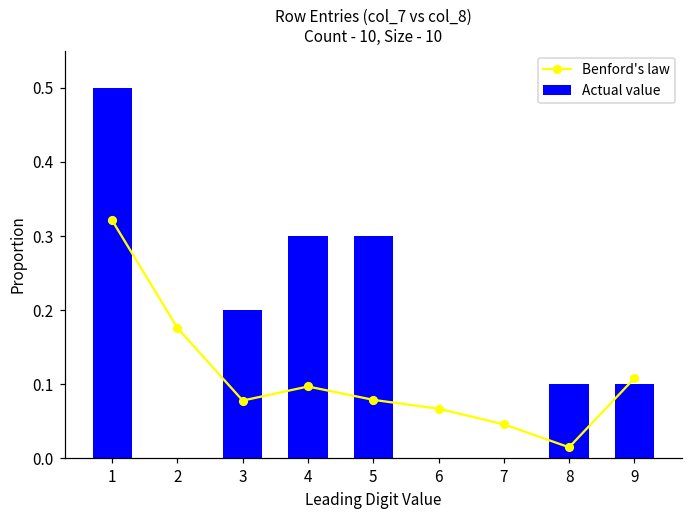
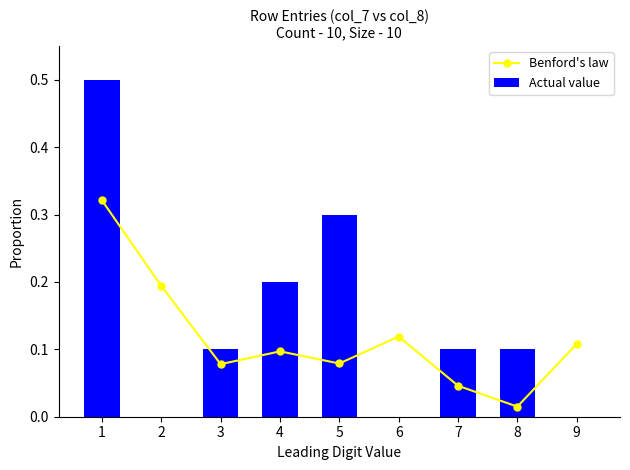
  {
    "Benford's law": {
      "1": 0.32,
-     "2": 0.18,
+     "2": 0.19,
      "3": 0.08,
      "4": 0.10,
      "5": 0.08,
-     "6": 0.07,
+     "6": 0.12,
      "7": 0.05,
      "8": 0.02,
      "9": 0.11
    },
    "Actual value": {
      "1": 0.5,
      "2": 0.0,
-     "3": 0.2,
-     "4": 0.3,
+     "3": 0.1,
+     "4": 0.2,
      "5": 0.3,
      "6": 0.0,
-     "7": 0.0,
+     "7": 0.1,
      "8": 0.1,
-     "9": 0.1
+     "9": 0.0
    }
  }
